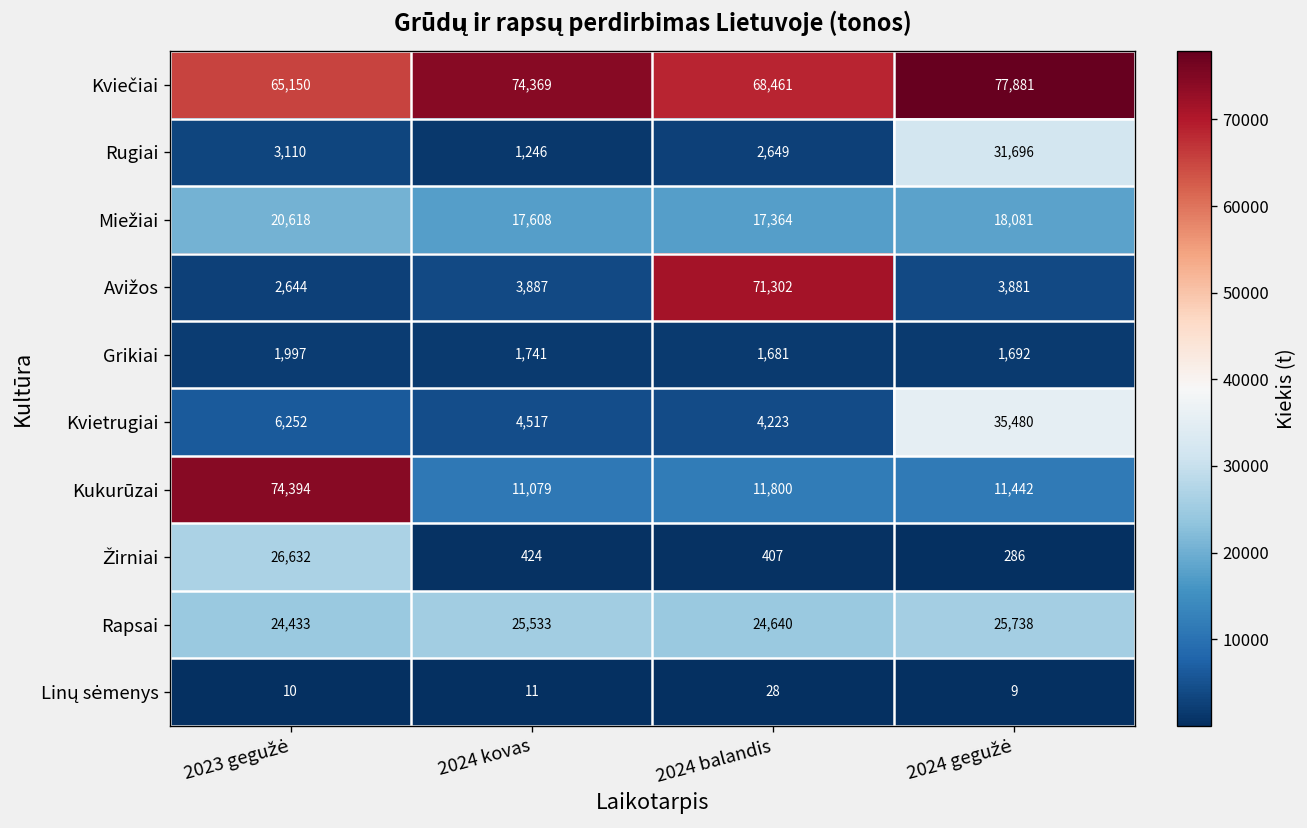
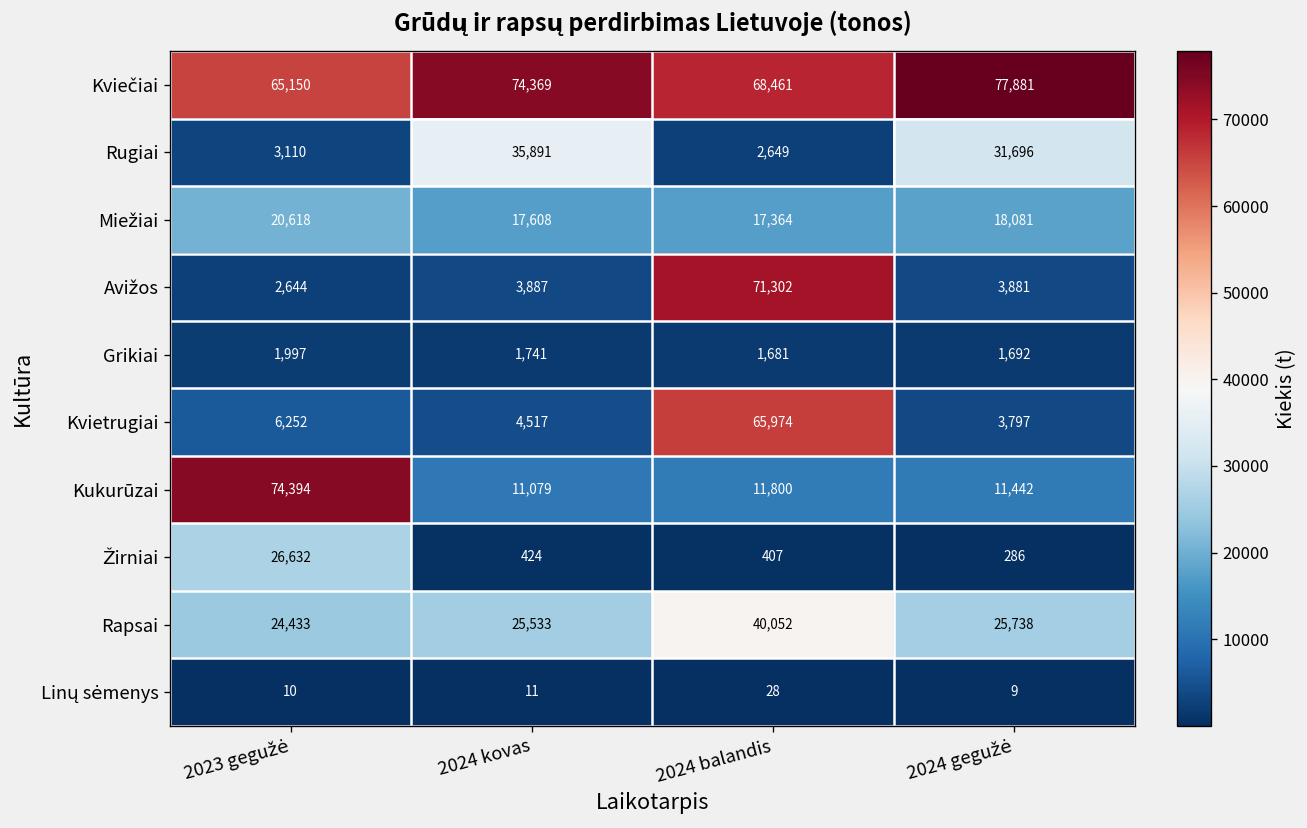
  {
    "Kviečiai": {
      "2023 gegužė": "65,150",
      "2024 kovas": "74,369",
      "2024 balandis": "68,461",
      "2024 gegužė": "77,881"
    },
    "Rugiai": {
      "2023 gegužė": "3,110",
-     "2024 kovas": "1,246",
+     "2024 kovas": "35,891",
      "2024 balandis": "2,649",
      "2024 gegužė": "31,696"
    },
    "Miežiai": {
      "2023 gegužė": "20,618",
      "2024 kovas": "17,608",
      "2024 balandis": "17,364",
      "2024 gegužė": "18,081"
    },
    "Avižos": {
      "2023 gegužė": "2,644",
      "2024 kovas": "3,887",
      "2024 balandis": "71,302",
      "2024 gegužė": "3,881"
    },
    "Grikiai": {
      "2023 gegužė": "1,997",
      "2024 kovas": "1,741",
      "2024 balandis": "1,681",
      "2024 gegužė": "1,692"
    },
    "Kvietrugiai": {
      "2023 gegužė": "6,252",
      "2024 kovas": "4,517",
-     "2024 balandis": "4,223",
-     "2024 gegužė": "35,480"
+     "2024 balandis": "65,974",
+     "2024 gegužė": "3,797"
    },
    "Kukurūzai": {
      "2023 gegužė": "74,394",
      "2024 kovas": "11,079",
      "2024 balandis": "11,800",
      "2024 gegužė": "11,442"
    },
    "Žirniai": {
      "2023 gegužė": "26,632",
      "2024 kovas": "424",
      "2024 balandis": "407",
      "2024 gegužė": "286"
    },
    "Rapsai": {
      "2023 gegužė": "24,433",
      "2024 kovas": "25,533",
-     "2024 balandis": "24,640",
+     "2024 balandis": "40,052",
      "2024 gegužė": "25,738"
    },
    "Linų sėmenys": {
      "2023 gegužė": "10",
      "2024 kovas": "11",
      "2024 balandis": "28",
      "2024 gegužė": "9"
    }
  }
